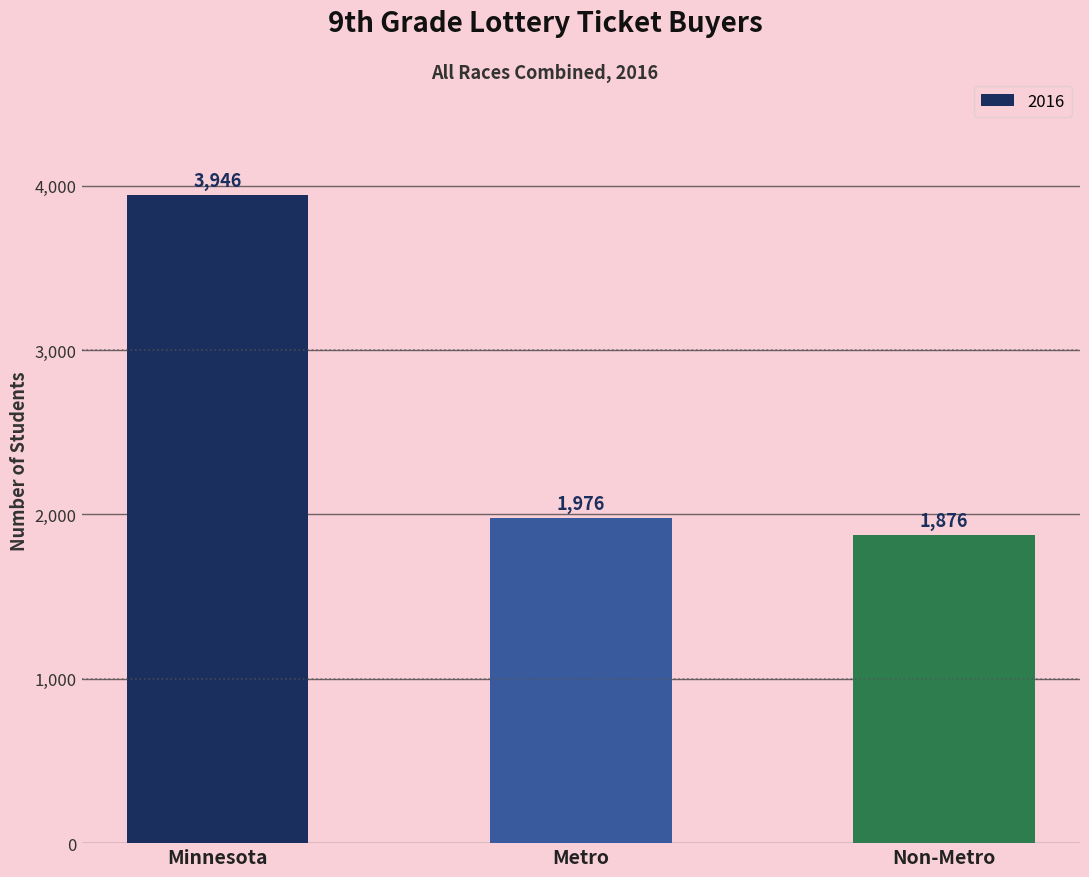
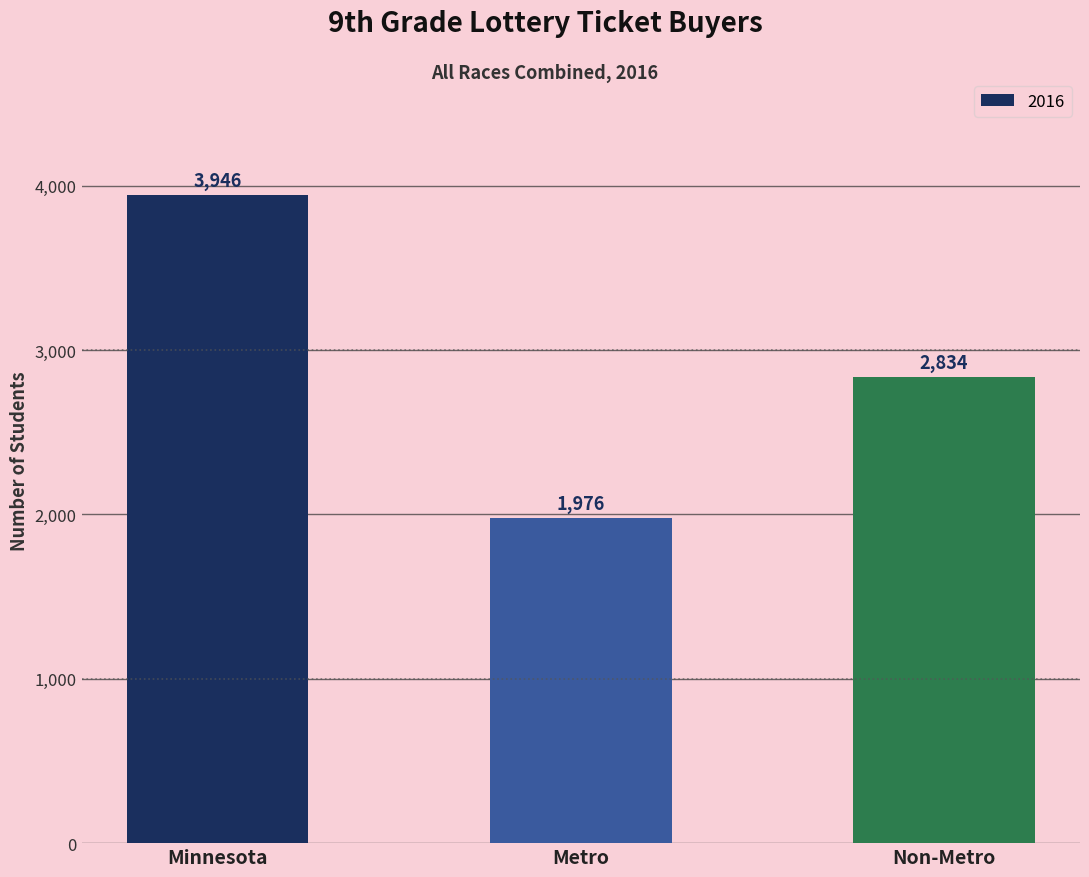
  {
    "Minnesota": "3,946",
-   "Non-Metro": "1,876"
+   "Non-Metro": "2,834"
  }
